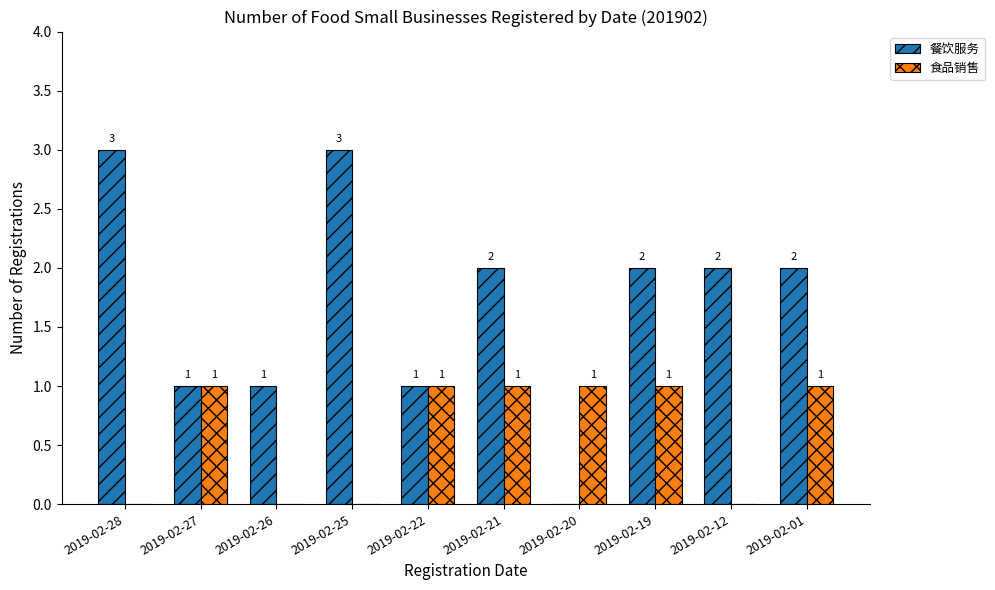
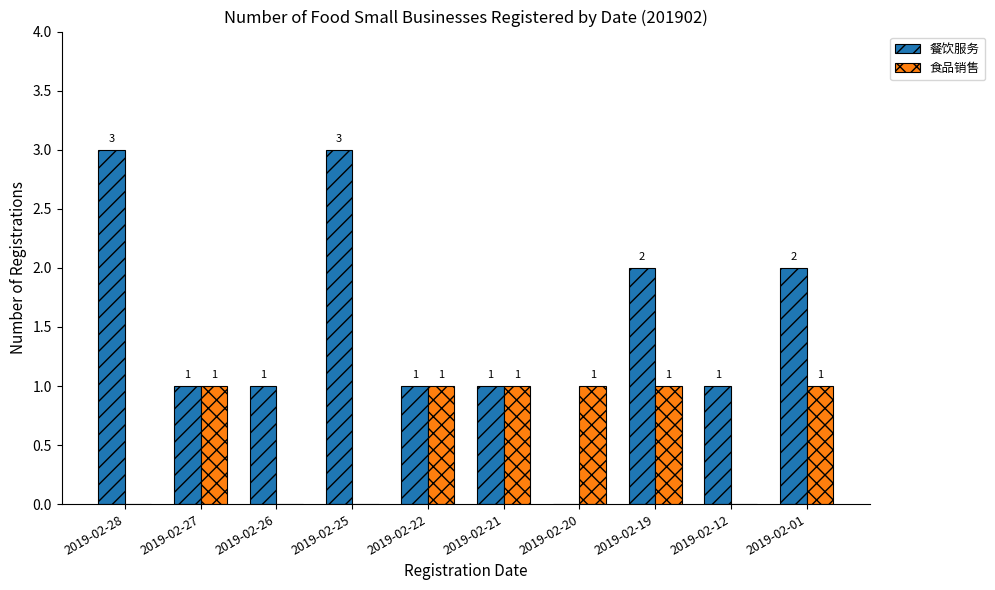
  {
    "餐饮服务": {
      "2019-02-28": 3,
      "2019-02-27": 1,
      "2019-02-26": 1,
      "2019-02-25": 3,
      "2019-02-22": 1,
-     "2019-02-21": 2,
+     "2019-02-21": 1,
      "2019-02-19": 2,
-     "2019-02-12": 2,
+     "2019-02-12": 1,
      "2019-02-01": 2
    },
    "食品销售": {
      "2019-02-27": 1,
      "2019-02-22": 1,
      "2019-02-21": 1,
      "2019-02-20": 1,
      "2019-02-19": 1,
      "2019-02-01": 1
    }
  }
